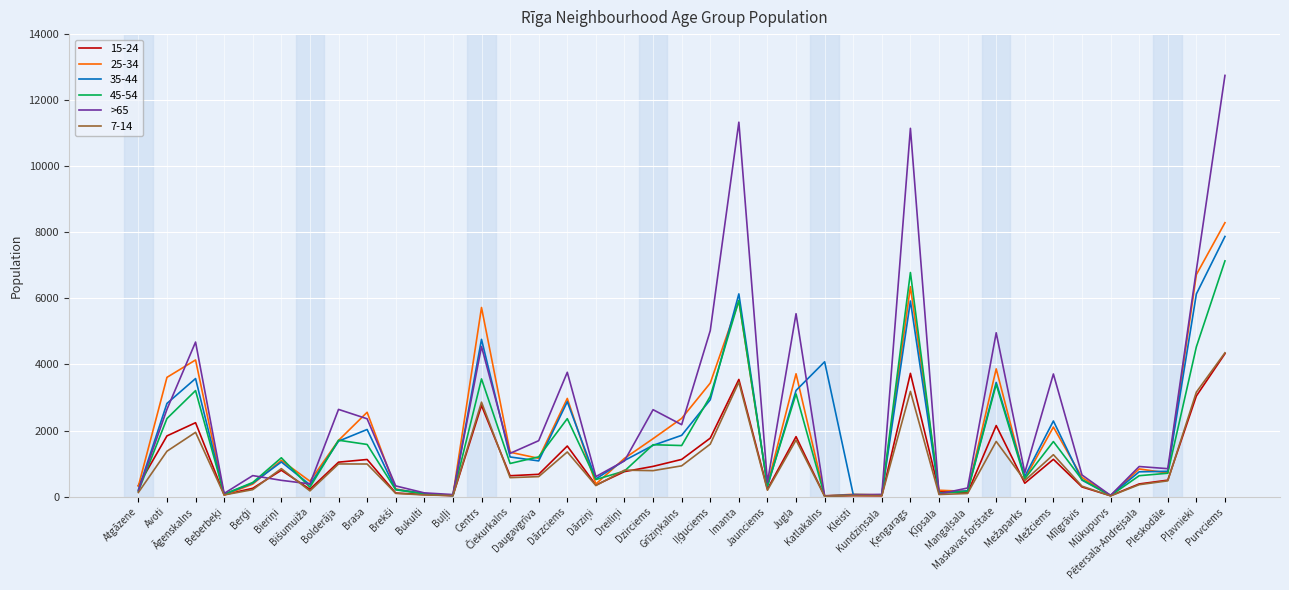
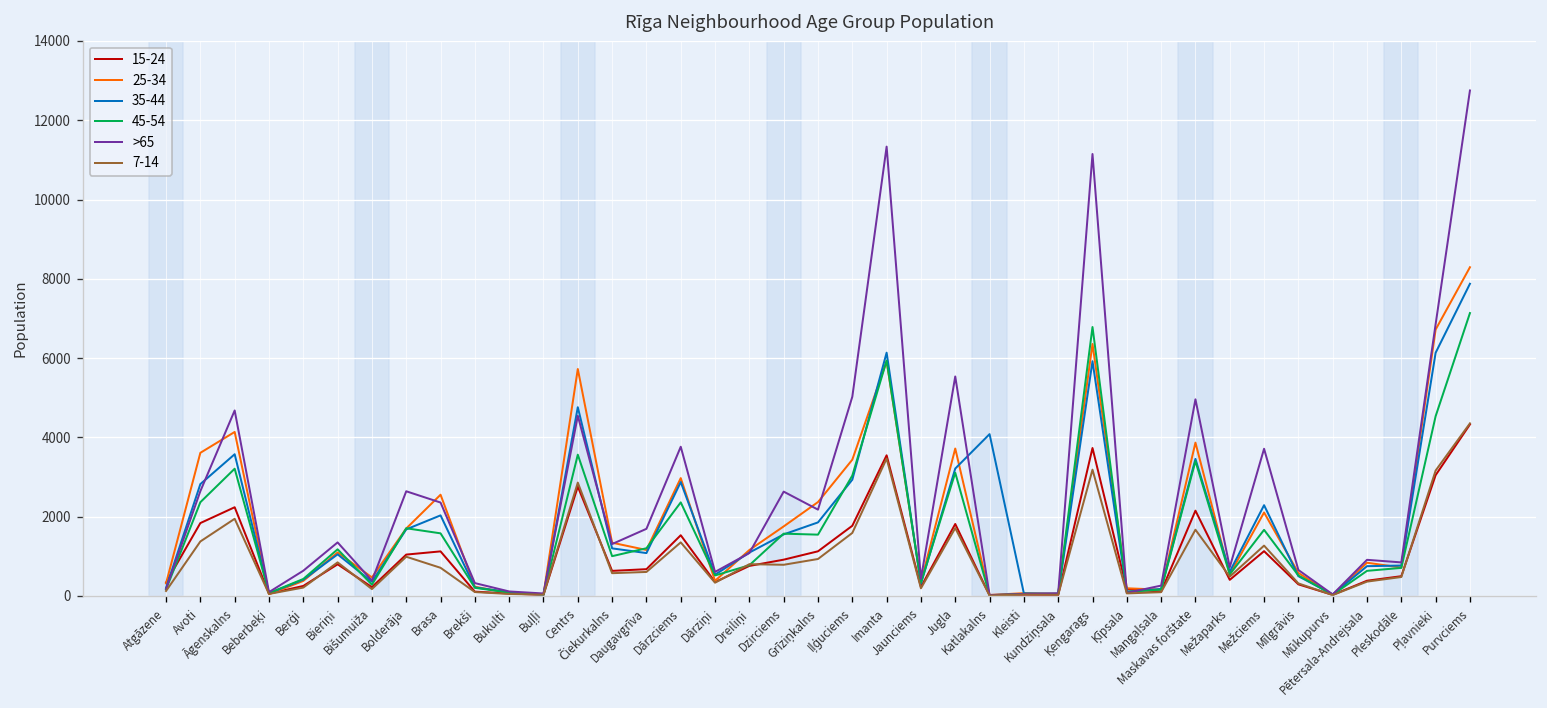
  {
    "15-24": {
      "Avoti": 1800,
      "Āgenskalns": 2200,
      "Brasa": 1100,
      "Centrs": 2800,
      "Dārzciems": 1500,
      "Dzirciems": 900,
      "Grīziņkalns": 1100,
      "Iļģuciems": 1800,
      "Imanta": 3500,
      "Jugla": 1800,
      "Ķengarags": 3700,
      "Maskavas forštate": 2200,
      "Mežaparks": 400,
      "Mežciems": 1100,
      "Pļavnieki": 3000
    },
    "25-34": {
      "Avoti": 3600,
      "Āgenskalns": 4100,
      "Bišumuiža": 500,
      "Brasa": 2600,
      "Centrs": 5700,
      "Dārzciems": 3000,
      "Dzirciems": 1800,
      "Grīziņkalns": 2400,
      "Iļģuciems": 3400,
      "Jugla": 3700,
      "Ķengarags": 6400,
      "Maskavas forštate": 3900,
      "Mežciems": 2100,
      "Pļavnieki": 6700,
      "Purvciems": 8300
    },
    "35-44": {
      "Avoti": 2800,
      "Āgenskalns": 3600,
      "Brasa": 2000,
      "Centrs": 4800,
      "Čiekurkalns": 1200,
      "Daugavgrīva": 1100,
      "Dārzciems": 2900,
      "Grīziņkalns": 1900,
      "Iļģuciems": 2900,
      "Imanta": 6100,
      "Jugla": 3200,
      "Katlakalns": 4100,
      "Ķengarags": 5900,
      "Mežciems": 2300,
      "Pētersala-Andrejsala": 800,
      "Pļavnieki": 6100,
      "Purvciems": 7900
    },
    "45-54": {
      "Avoti": 2400,
      "Āgenskalns": 3200,
      "Bieriņi": 1200,
      "Brasa": 1600,
      "Centrs": 3600,
      "Čiekurkalns": 1000,
      "Dārzciems": 2400,
      "Grīziņkalns": 1500,
      "Iļģuciems": 3000,
      "Jugla": 3100,
      "Ķengarags": 6800,
      "Mežciems": 1700,
      "Pētersala-Andrejsala": 600,
      "Pļavnieki": 4500,
      "Purvciems": 7100
    },
    ">65": {
      "Avoti": 2600,
      "Āgenskalns": 4700,
      "Berģi": 600,
-     "Bieriņi": 500,
+     "Bieriņi": 1400,
      "Bolderāja": 2600,
      "Brasa": 2400,
      "Brekši": 300,
      "Centrs": 4500,
      "Daugavgrīva": 1700,
      "Dārzciems": 3800,
      "Dzirciems": 2600,
      "Grīziņkalns": 2200,
      "Iļģuciems": 5000,
      "Imanta": 11300,
      "Jaunciems": 400,
      "Jugla": 5500,
      "Ķengarags": 11100,
      "Mangaļsala": 300,
      "Maskavas forštate": 5000,
      "Mežaparks": 700,
      "Mežciems": 3700,
      "Pleskodāle": 800,
      "Pļavnieki": 6900,
      "Purvciems": 12800
    },
    "7-14": {
      "Avoti": 1400,
      "Āgenskalns": 1900,
-     "Brasa": 1000,
+     "Brasa": 700,
      "Centrs": 2900,
      "Dārzciems": 1400,
      "Dzirciems": 800,
      "Grīziņkalns": 900,
      "Iļģuciems": 1600,
      "Imanta": 3500,
      "Jugla": 1700,
      "Ķengarags": 3200,
      "Maskavas forštate": 1700,
      "Mežciems": 1300,
      "Pļavnieki": 3200
    }
  }
